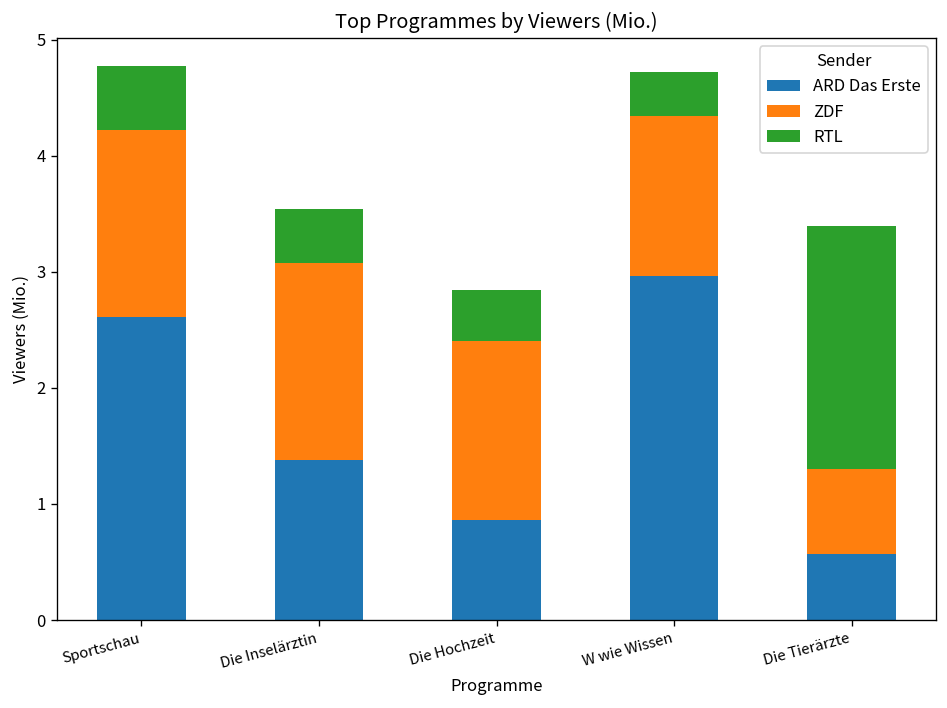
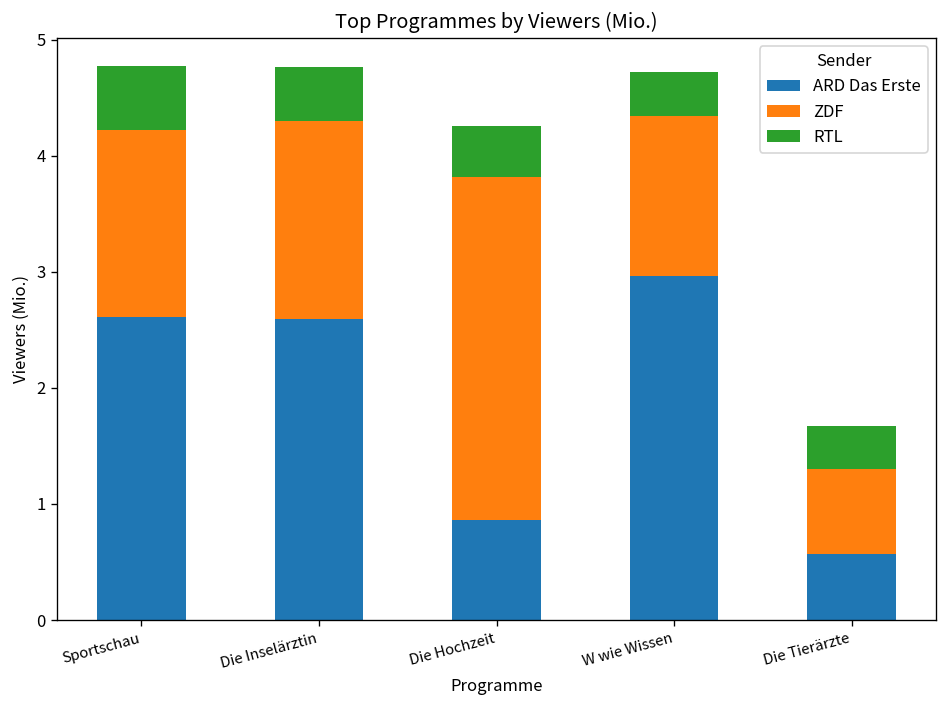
  {
    "ARD Das Erste": {
      "Sportschau": 2.6,
-     "Die Inselärztin": 1.4,
+     "Die Inselärztin": 2.6,
      "Die Hochzeit": 0.9,
      "W wie Wissen": 3.0,
      "Die Tierärzte": 0.6
    },
    "ZDF": {
      "Sportschau": 1.6,
      "Die Inselärztin": 1.7,
-     "Die Hochzeit": 1.5,
+     "Die Hochzeit": 3.0,
      "W wie Wissen": 1.4,
      "Die Tierärzte": 0.7
    },
    "RTL": {
      "Sportschau": 0.6,
      "Die Inselärztin": 0.5,
      "Die Hochzeit": 0.4,
      "W wie Wissen": 0.4,
-     "Die Tierärzte": 2.1
+     "Die Tierärzte": 0.4
    }
  }
